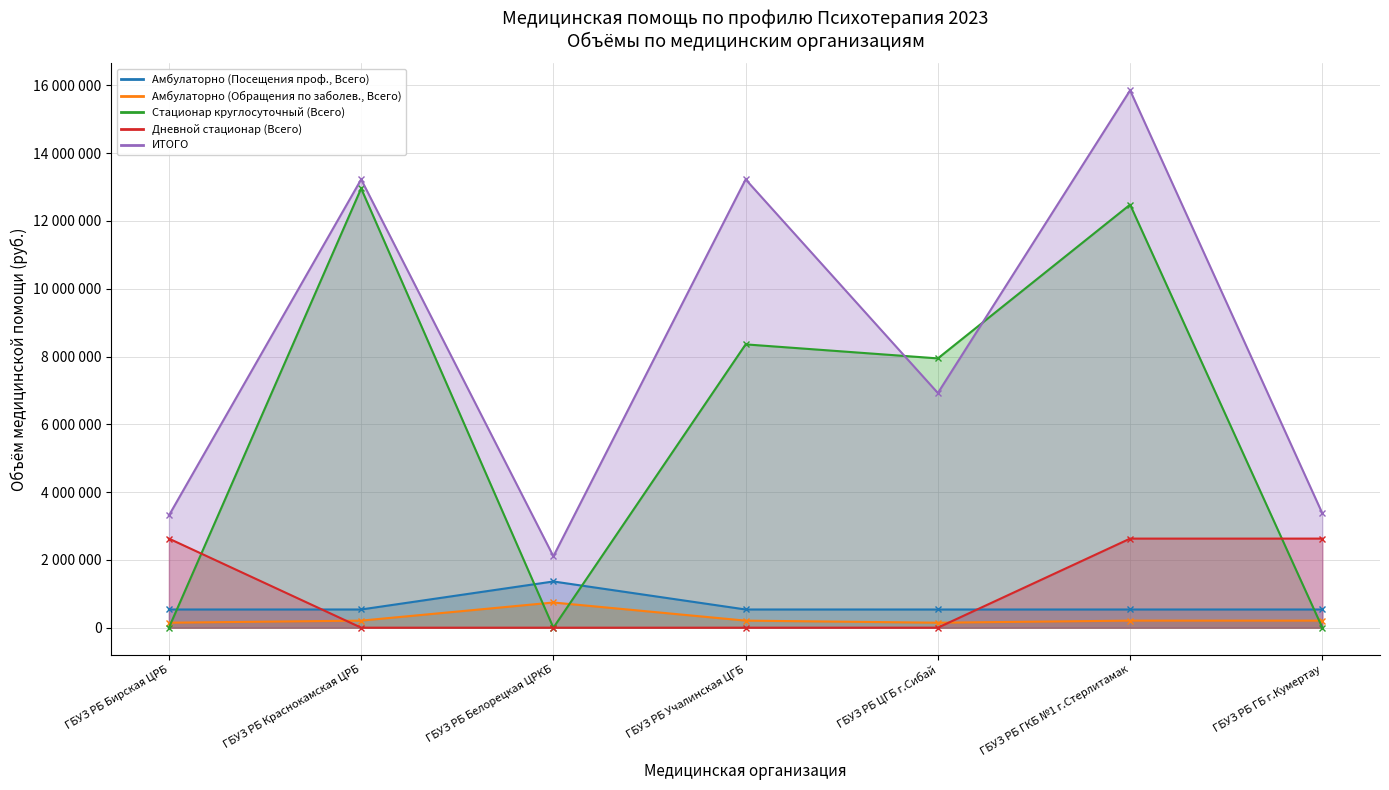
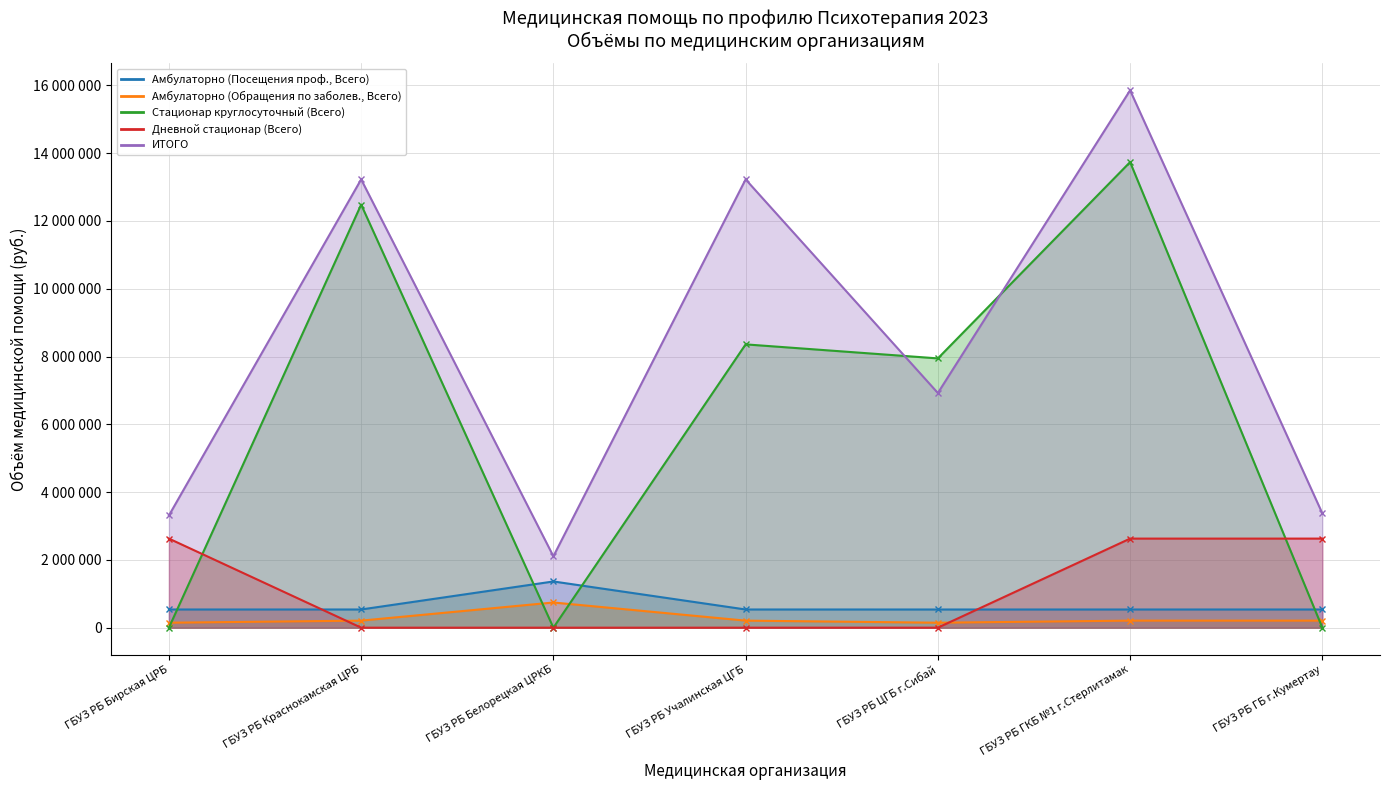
  {
    "Стационар круглосуточный (Всего)": {
      "ГБУЗ РБ Бирская ЦРБ": 0,
-     "ГБУЗ РБ Краснокамская ЦРБ": 13000000,
+     "ГБУЗ РБ Краснокамская ЦРБ": 12500000,
      "ГБУЗ РБ Учалинская ЦГБ": 8400000,
      "ГБУЗ РБ ЦГБ г.Сибай": 7900000,
-     "ГБУЗ РБ ГКБ №1 г.Стерлитамак": 12500000,
+     "ГБУЗ РБ ГКБ №1 г.Стерлитамак": 13700000,
      "ГБУЗ РБ ГБ г.Кумертау": 0
    }
  }
